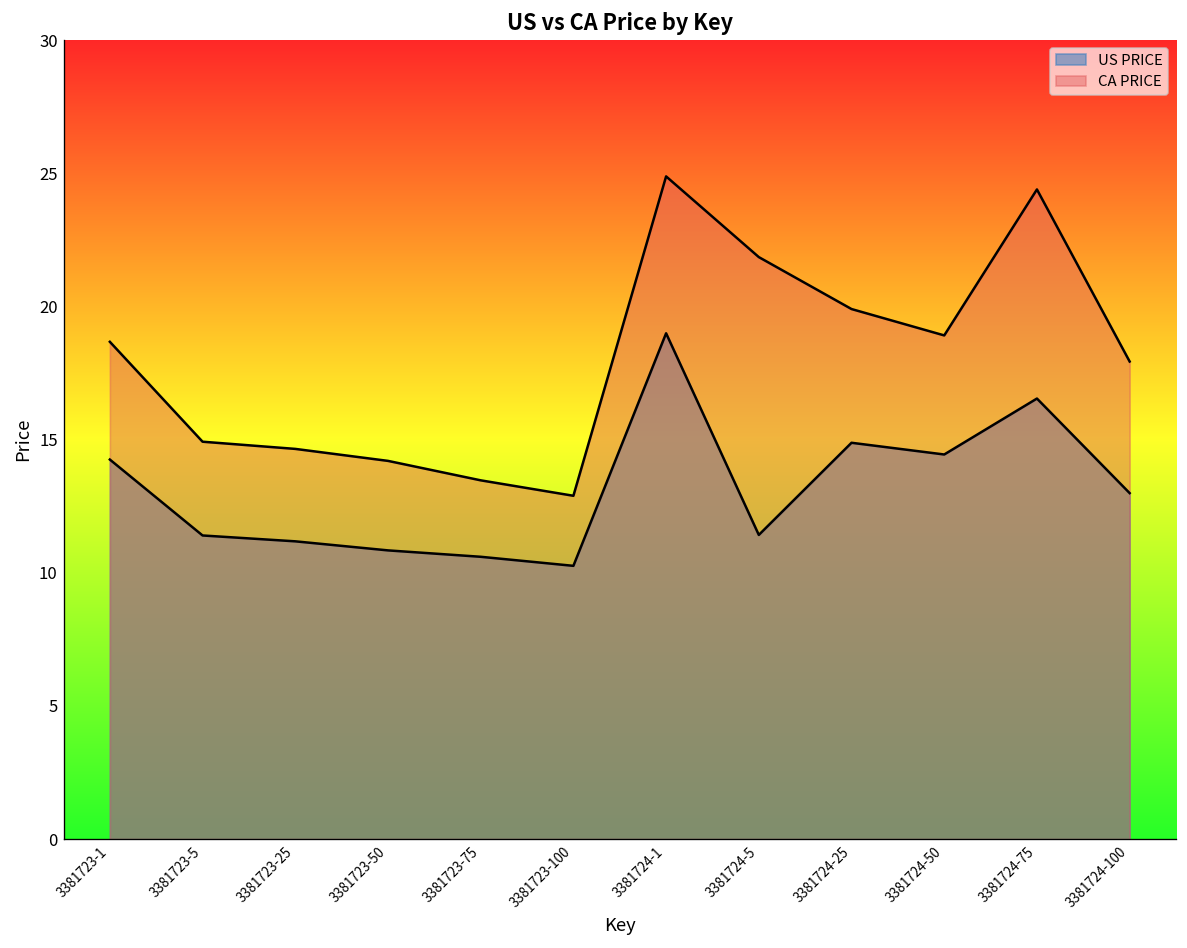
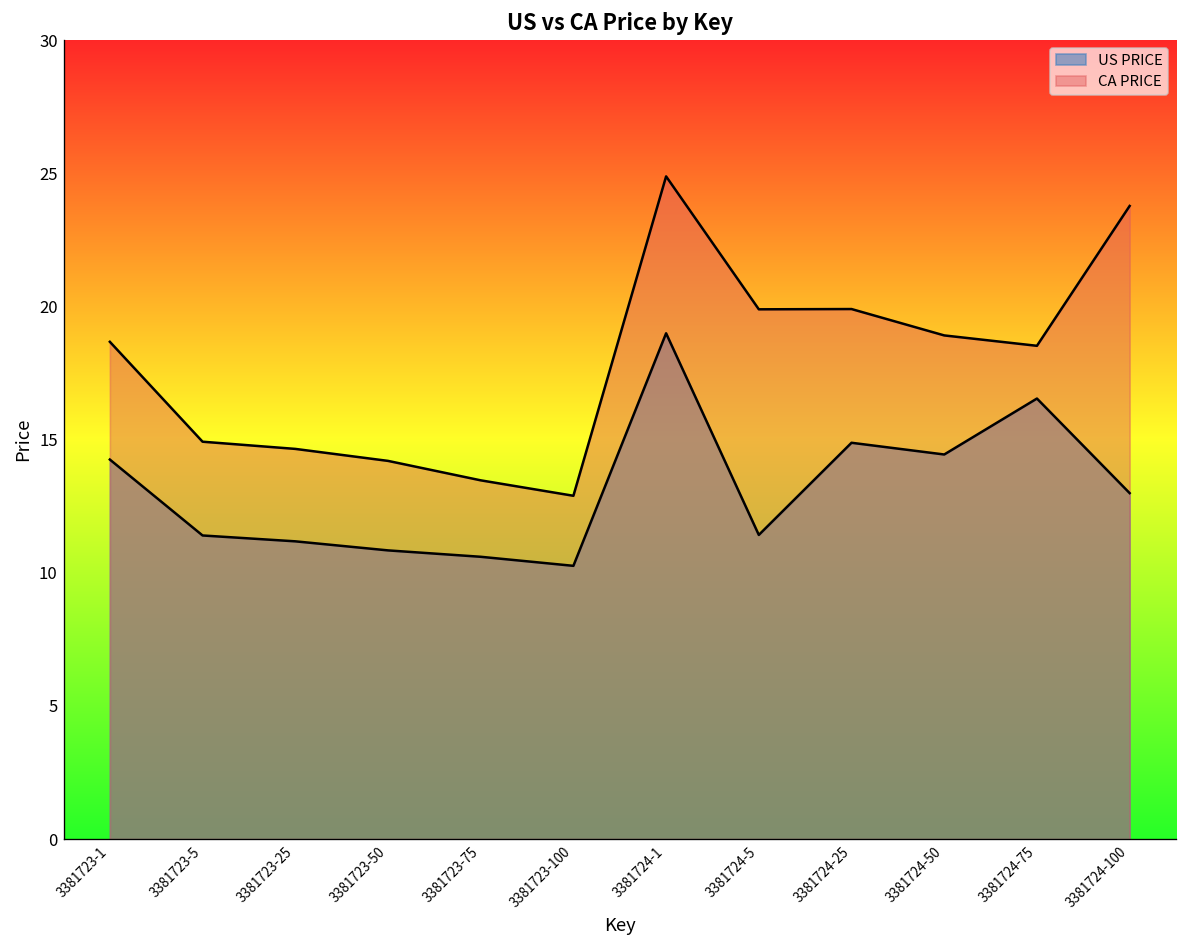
  {
    "US PRICE": {
      "3381723-1": 14.3,
      "3381723-5": 11.4,
      "3381723-25": 11.2,
      "3381723-50": 10.8,
      "3381723-75": 10.6,
      "3381723-100": 10.3,
      "3381724-1": 19.0,
      "3381724-5": 11.4,
      "3381724-25": 14.9,
      "3381724-50": 14.4,
      "3381724-75": 16.5,
      "3381724-100": 13.0
    },
    "CA PRICE": {
      "3381723-1": 18.7,
      "3381723-5": 14.9,
      "3381723-25": 14.7,
      "3381723-50": 14.2,
      "3381723-75": 13.5,
      "3381723-100": 12.9,
      "3381724-1": 24.9,
-     "3381724-5": 21.9,
+     "3381724-5": 19.9,
      "3381724-25": 19.9,
      "3381724-50": 18.9,
-     "3381724-75": 24.4,
-     "3381724-100": 17.9
+     "3381724-75": 18.5,
+     "3381724-100": 23.8
    }
  }
